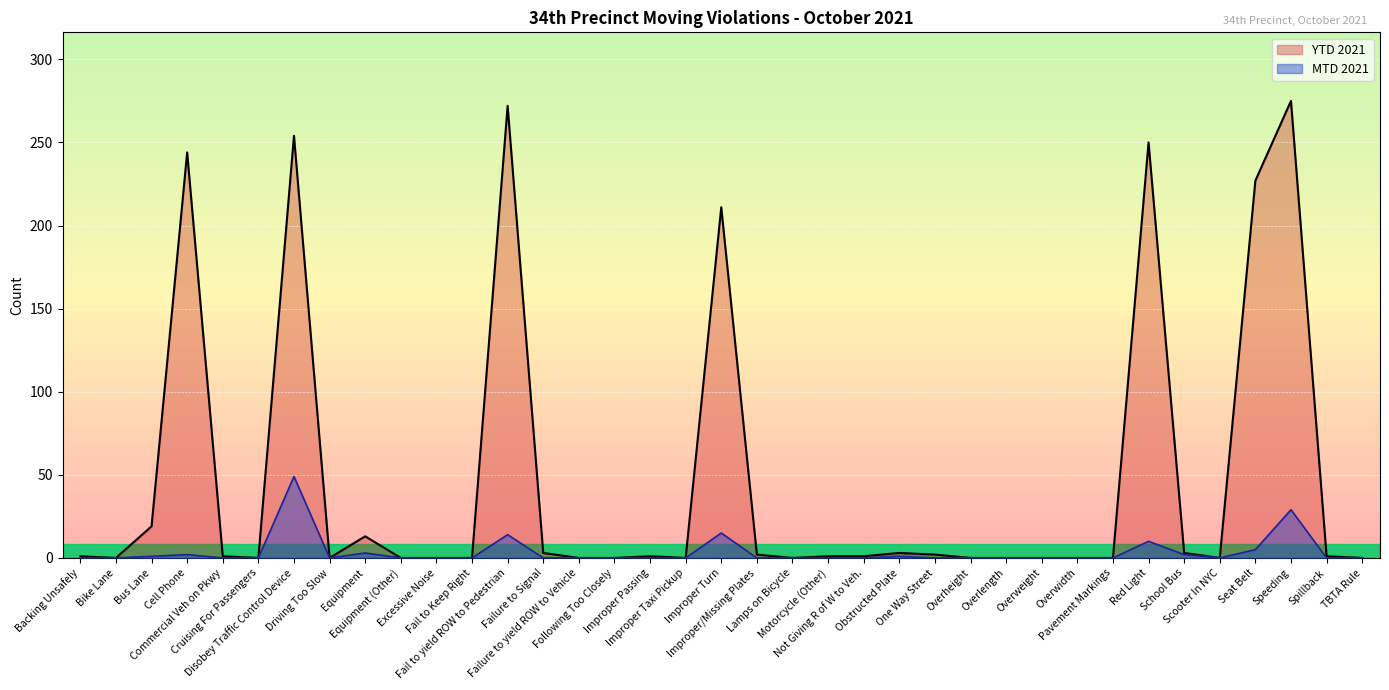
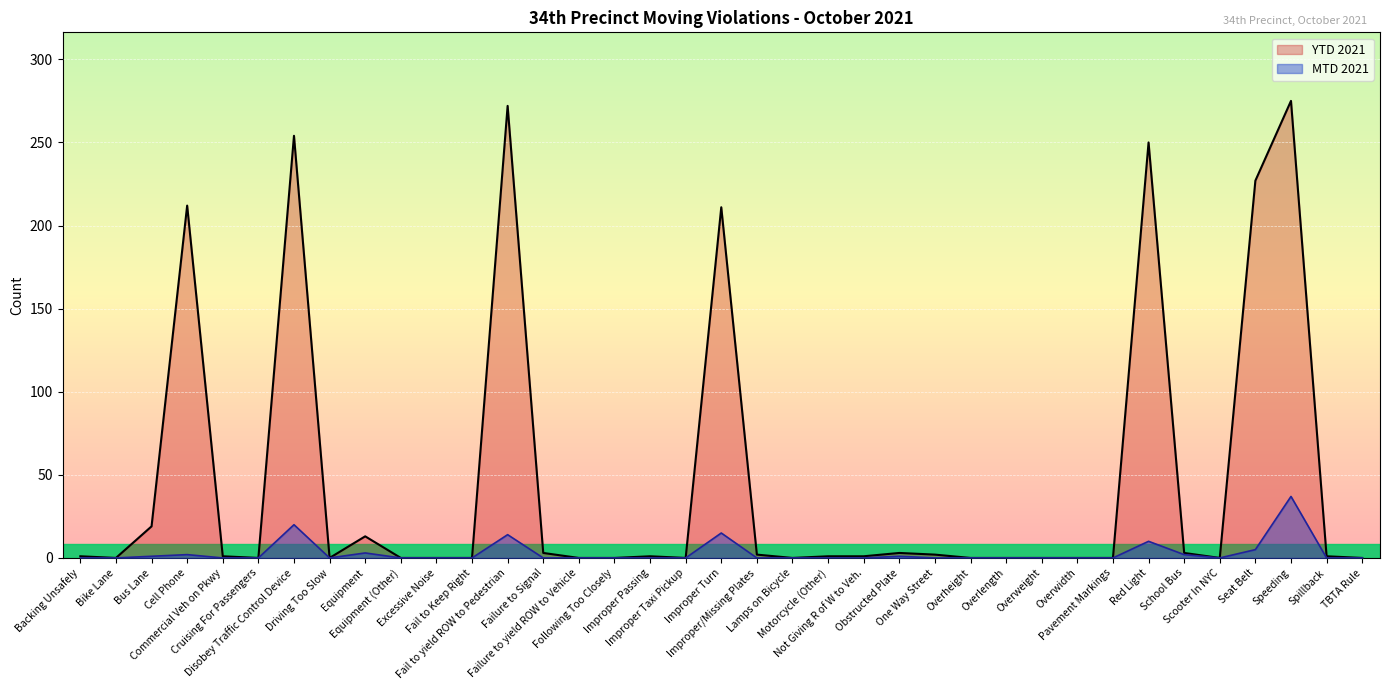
  {
    "YTD 2021": {
      "Bus Lane": 19,
-     "Cell Phone": 244,
+     "Cell Phone": 212,
      "Disobey Traffic Control Device": 254,
      "Equipment": 13,
      "Fail to yield ROW to Pedestrian": 272,
      "Improper Turn": 211,
      "Red Light": 250,
      "Seat Belt": 227,
      "Speeding": 275
    },
    "MTD 2021": {
-     "Disobey Traffic Control Device": 49,
+     "Disobey Traffic Control Device": 20,
      "Fail to yield ROW to Pedestrian": 14,
      "Improper Turn": 15,
      "Red Light": 10,
-     "Speeding": 29
+     "Speeding": 37
    }
  }
